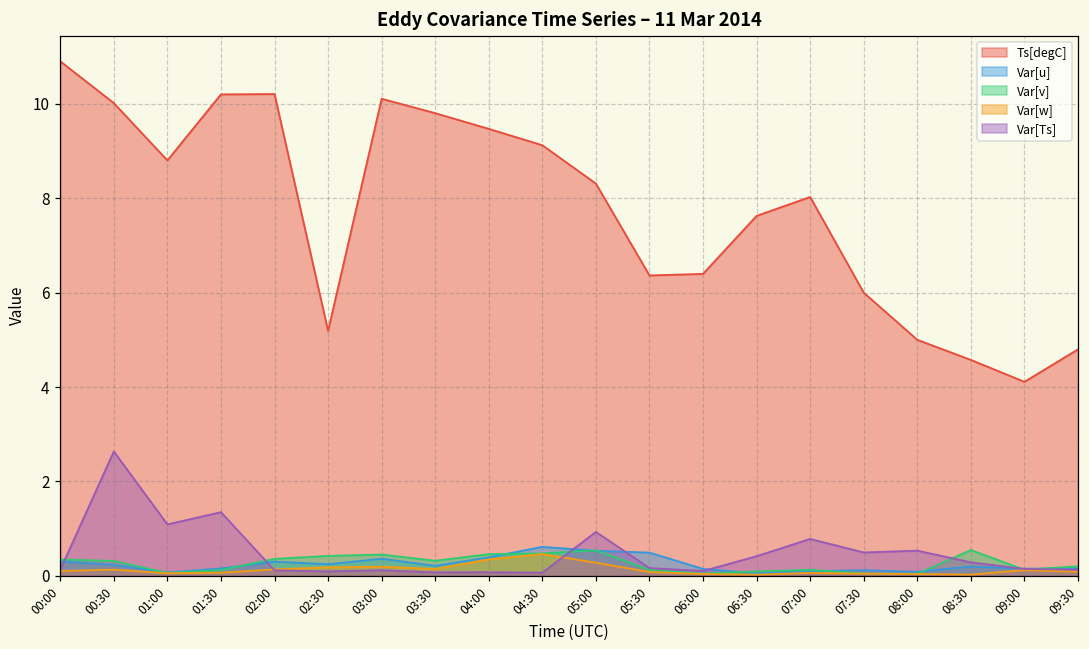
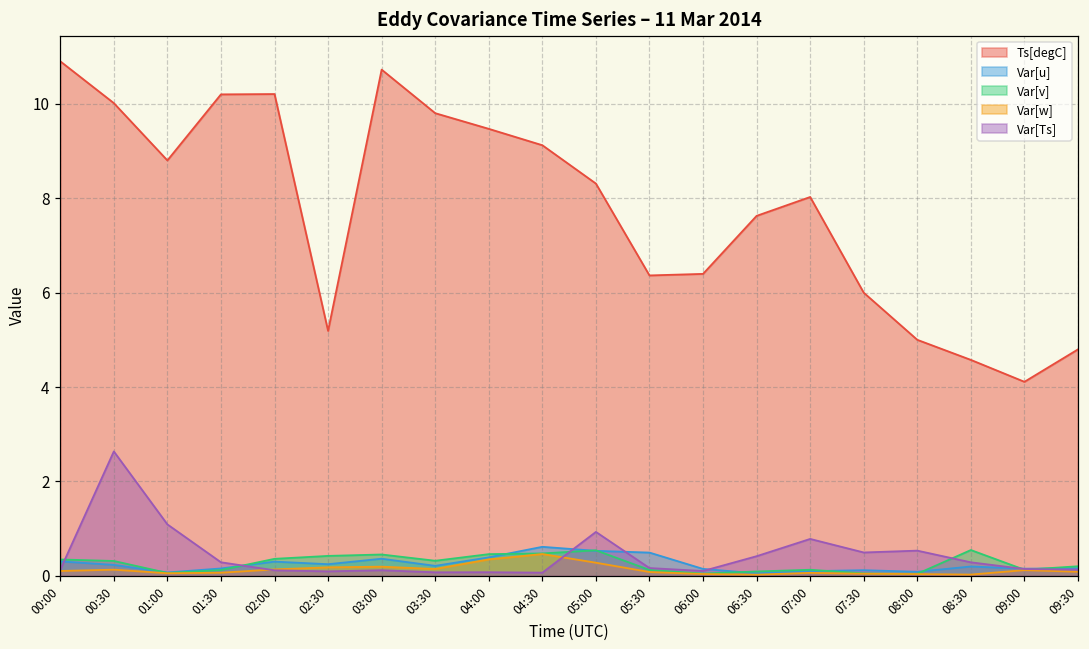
  {
    "Ts[degC]": {
      "00:00": 10.9,
      "00:30": 10.0,
      "01:00": 8.8,
      "01:30": 10.2,
      "02:00": 10.2,
      "02:30": 5.2,
-     "03:00": 10.1,
+     "03:00": 10.7,
      "03:30": 9.8,
      "04:00": 9.5,
      "04:30": 9.1,
      "05:00": 8.3,
      "05:30": 6.4,
      "06:00": 6.4,
      "06:30": 7.6,
      "07:00": 8.0,
      "07:30": 6.0,
      "08:00": 5.0,
      "08:30": 4.6,
      "09:00": 4.1,
      "09:30": 4.8
    },
    "Var[u]": {
      "00:30": 0.2,
      "02:00": 0.3,
      "02:30": 0.2,
      "03:00": 0.4,
      "03:30": 0.2,
      "04:30": 0.6,
      "05:30": 0.5,
      "07:30": 0.1,
      "08:30": 0.2
    },
    "Var[v]": {
      "00:30": 0.3,
      "02:00": 0.4,
      "02:30": 0.4,
      "03:00": 0.5,
      "03:30": 0.3,
      "04:00": 0.5,
      "08:30": 0.5
    },
    "Var[w]": {
      "00:30": 0.1,
      "02:30": 0.2,
      "03:00": 0.2,
      "03:30": 0.1,
      "05:00": 0.3,
      "08:30": 0.0
    },
    "Var[Ts]": {
      "00:30": 2.6,
      "01:00": 1.1,
-     "01:30": 1.3,
+     "01:30": 0.3,
      "02:30": 0.1,
      "03:00": 0.1,
      "03:30": 0.1,
      "04:00": 0.1,
      "04:30": 0.1,
      "05:00": 0.9,
      "06:30": 0.4,
      "07:00": 0.8,
      "07:30": 0.5,
      "08:00": 0.5,
      "08:30": 0.3
    }
  }
